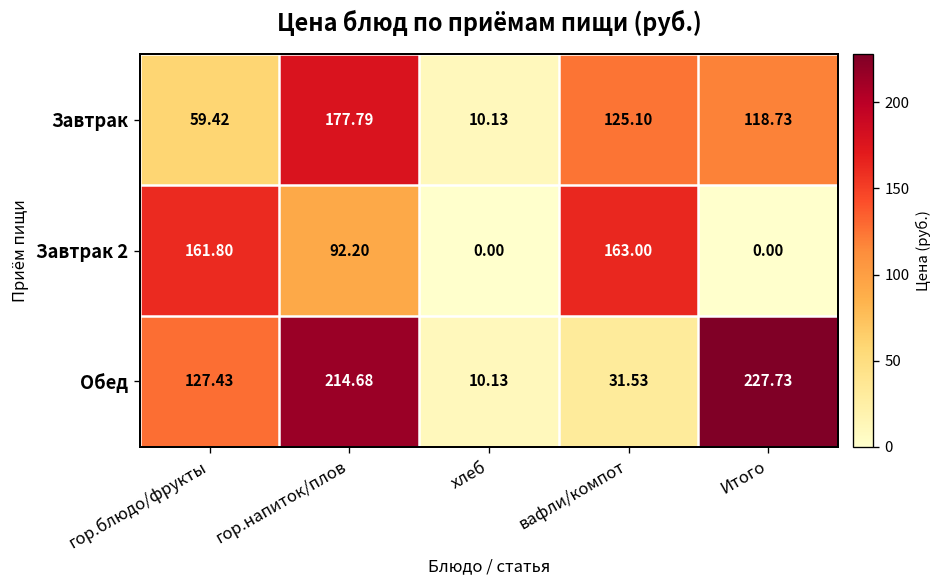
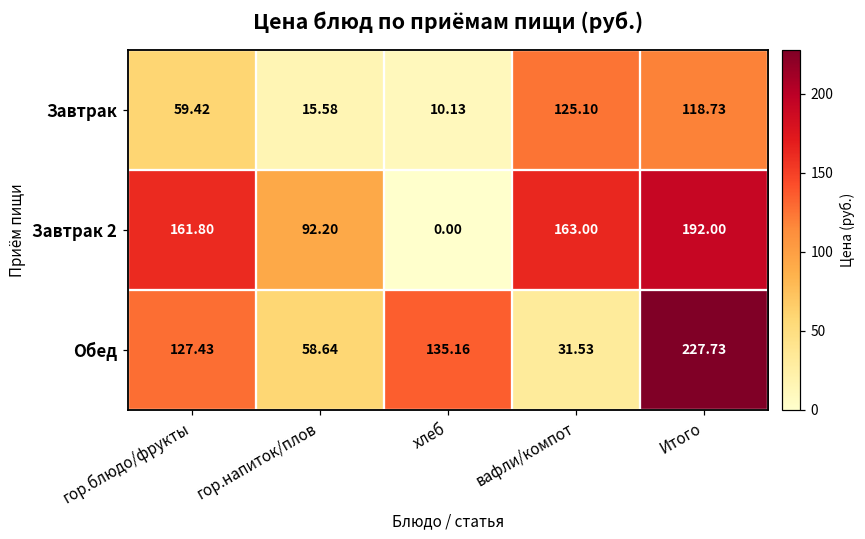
  {
    "Завтрак": {
      "гор.блюдо/фрукты": 59.42,
-     "гор.напиток/плов": 177.79,
+     "гор.напиток/плов": 15.58,
      "хлеб": 10.13,
      "вафли/компот": 125.10,
      "Итого": 118.73
    },
    "Завтрак 2": {
      "гор.блюдо/фрукты": 161.80,
      "гор.напиток/плов": 92.20,
      "хлеб": 0.00,
      "вафли/компот": 163.00,
-     "Итого": 0.00
+     "Итого": 192.00
    },
    "Обед": {
      "гор.блюдо/фрукты": 127.43,
-     "гор.напиток/плов": 214.68,
-     "хлеб": 10.13,
+     "гор.напиток/плов": 58.64,
+     "хлеб": 135.16,
      "вафли/компот": 31.53,
      "Итого": 227.73
    }
  }
